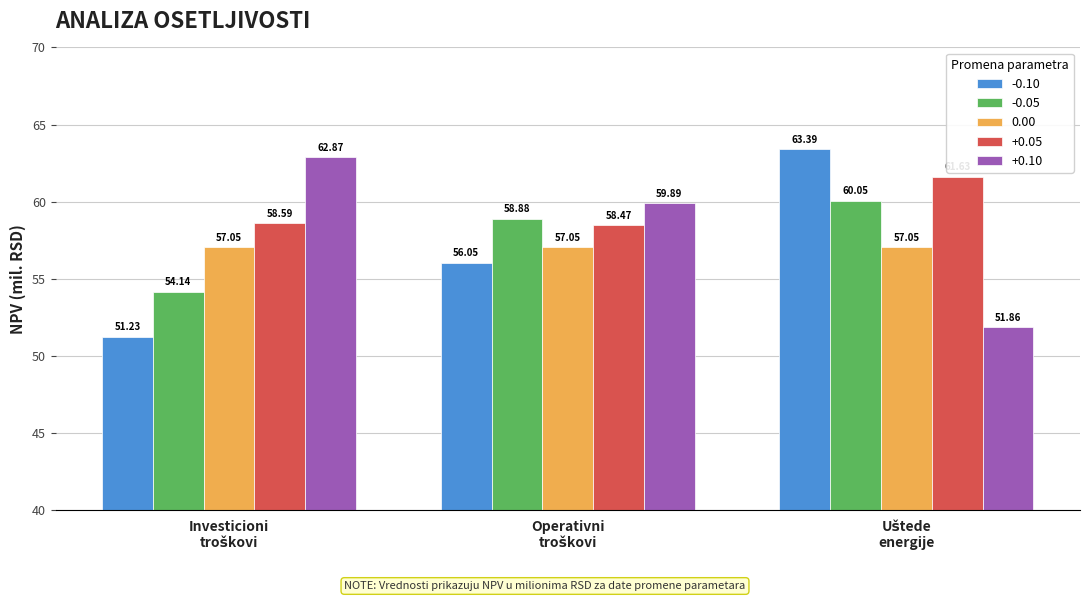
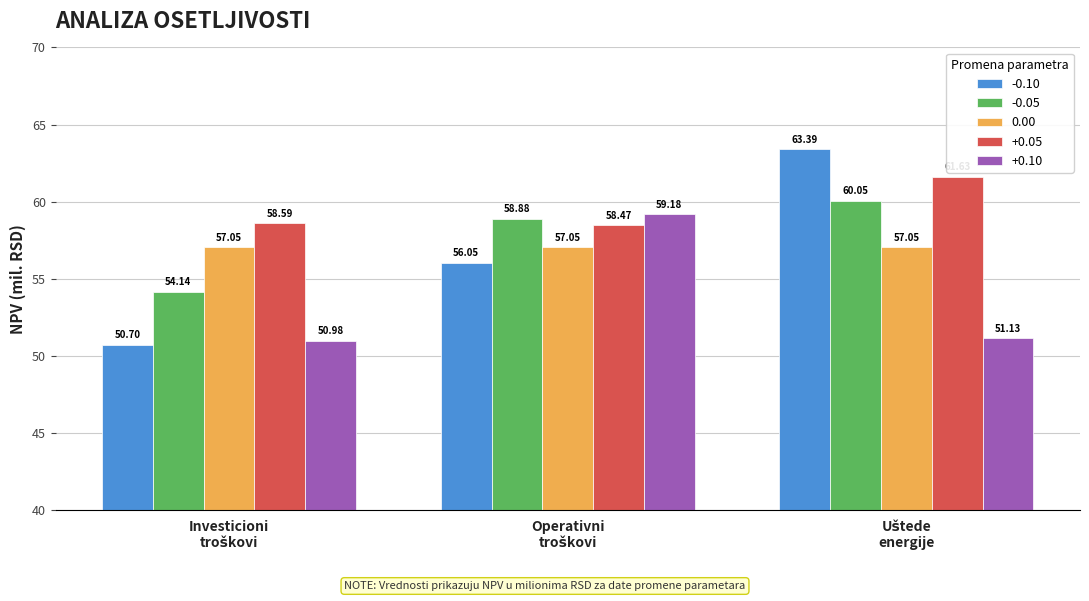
  {
    "-0.10": {
-     "Investicioni troškovi": 51.23,
+     "Investicioni troškovi": 50.70,
      "Operativni troškovi": 56.05,
      "Uštede energije": 63.39
    },
    "-0.05": {
      "Investicioni troškovi": 54.14,
      "Operativni troškovi": 58.88,
      "Uštede energije": 60.05
    },
    "0.00": {
      "Investicioni troškovi": 57.05,
      "Operativni troškovi": 57.05,
      "Uštede energije": 57.05
    },
    "+0.05": {
      "Investicioni troškovi": 58.59,
      "Operativni troškovi": 58.47
    },
    "+0.10": {
-     "Investicioni troškovi": 62.87,
-     "Operativni troškovi": 59.89,
-     "Uštede energije": 51.86
+     "Investicioni troškovi": 50.98,
+     "Operativni troškovi": 59.18,
+     "Uštede energije": 51.13
    }
  }
